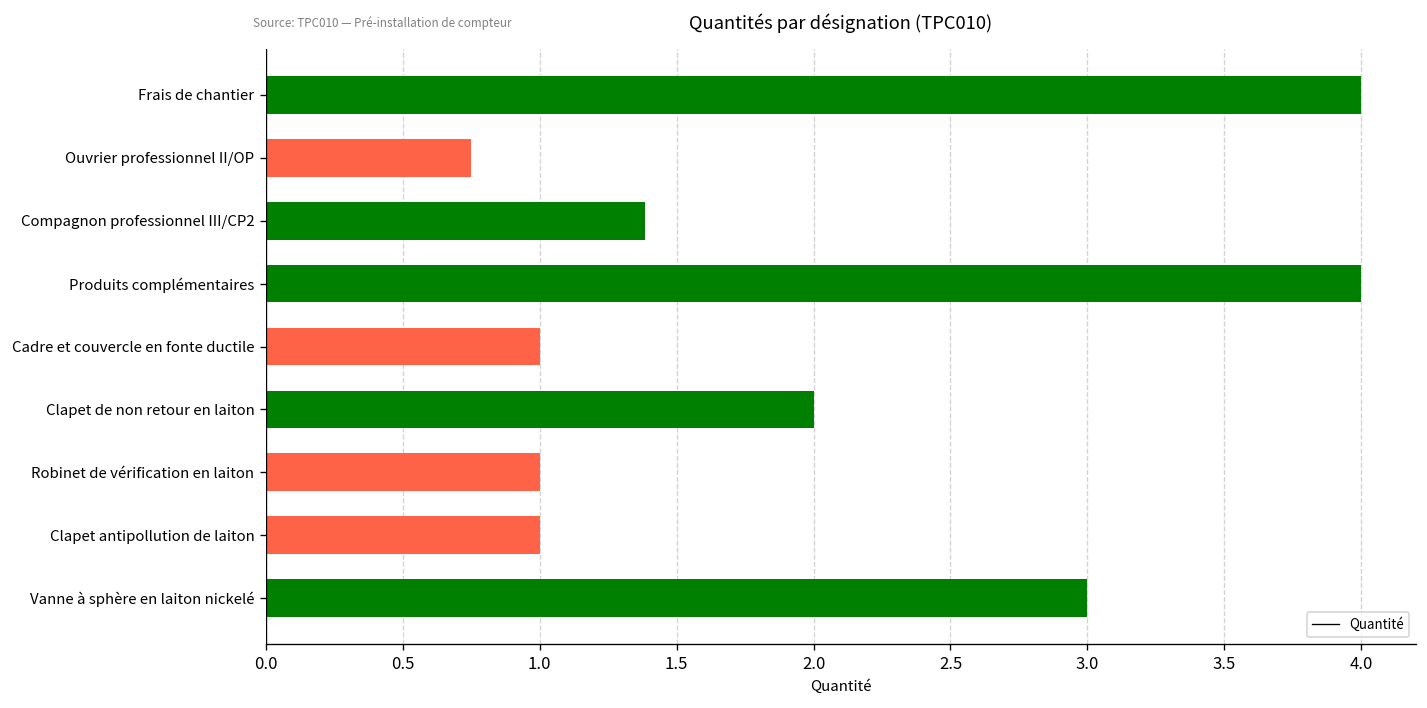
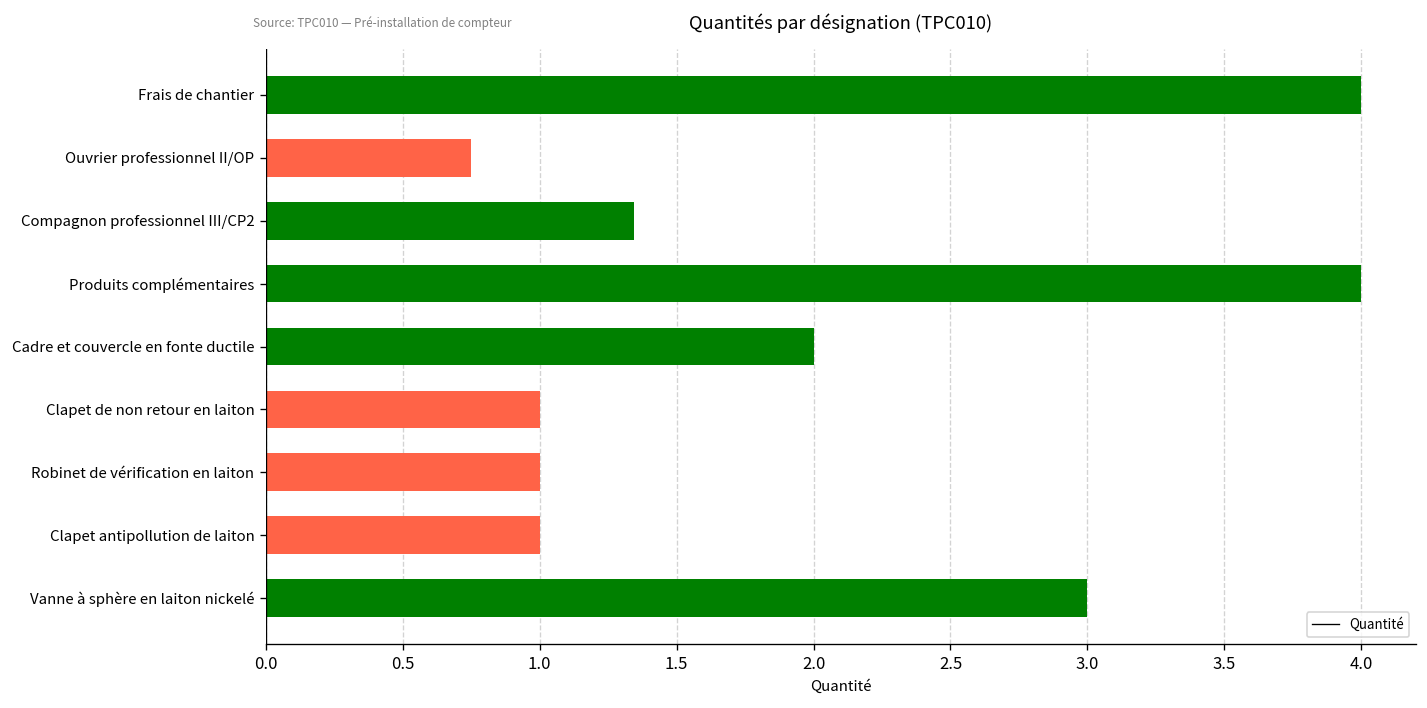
  {
    "Frais de chantier": 4.00,
    "Ouvrier professionnel II/OP": 0.75,
-   "Compagnon professionnel III/CP2": 1.38,
+   "Compagnon professionnel III/CP2": 1.34,
    "Produits complémentaires": 4.00,
-   "Cadre et couvercle en fonte ductile": 1,
-   "Clapet de non retour en laiton": 2,
+   "Cadre et couvercle en fonte ductile": 2,
+   "Clapet de non retour en laiton": 1,
    "Robinet de vérification en laiton": 1.00,
    "Clapet antipollution de laiton": 1.00,
    "Vanne à sphère en laiton nickelé": 3.00
  }
